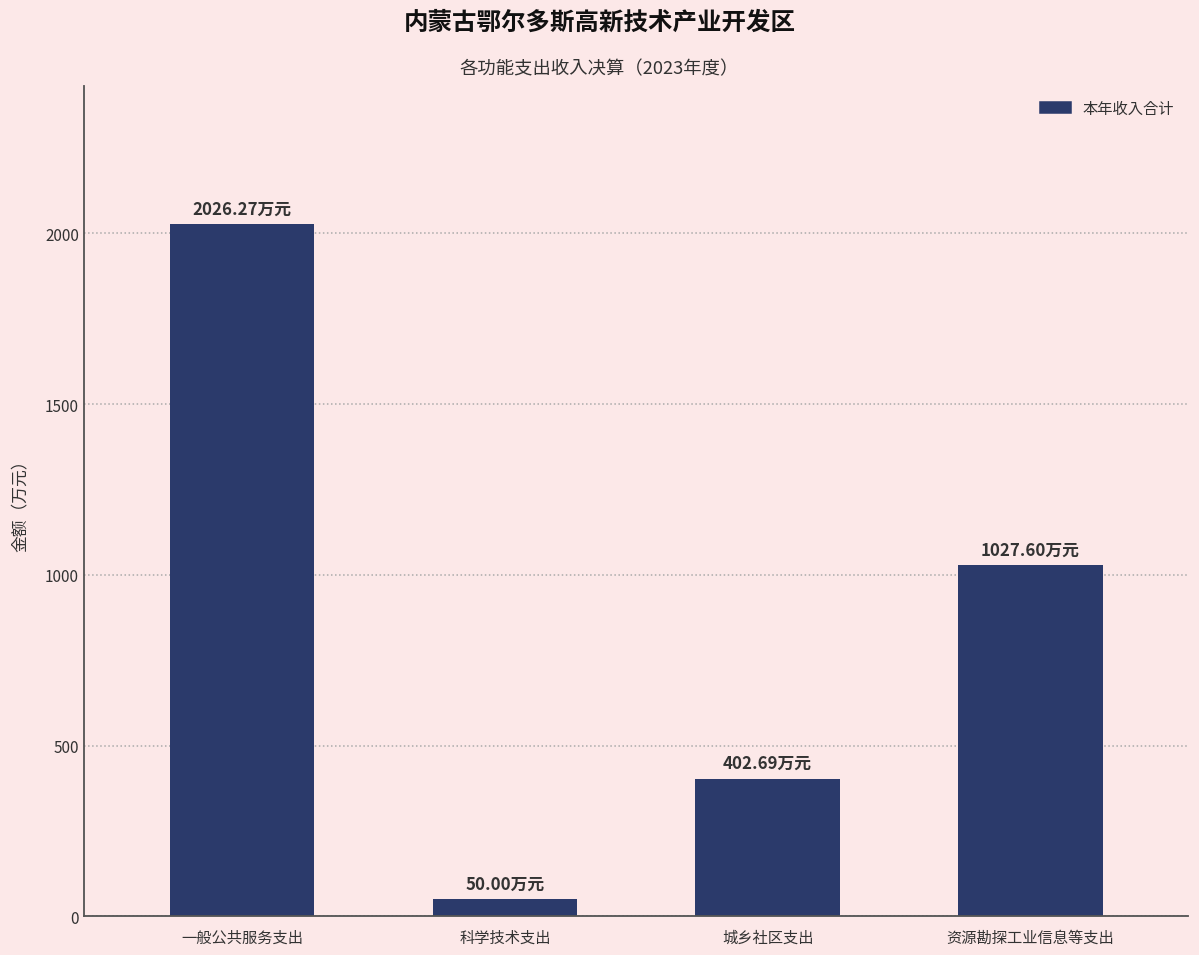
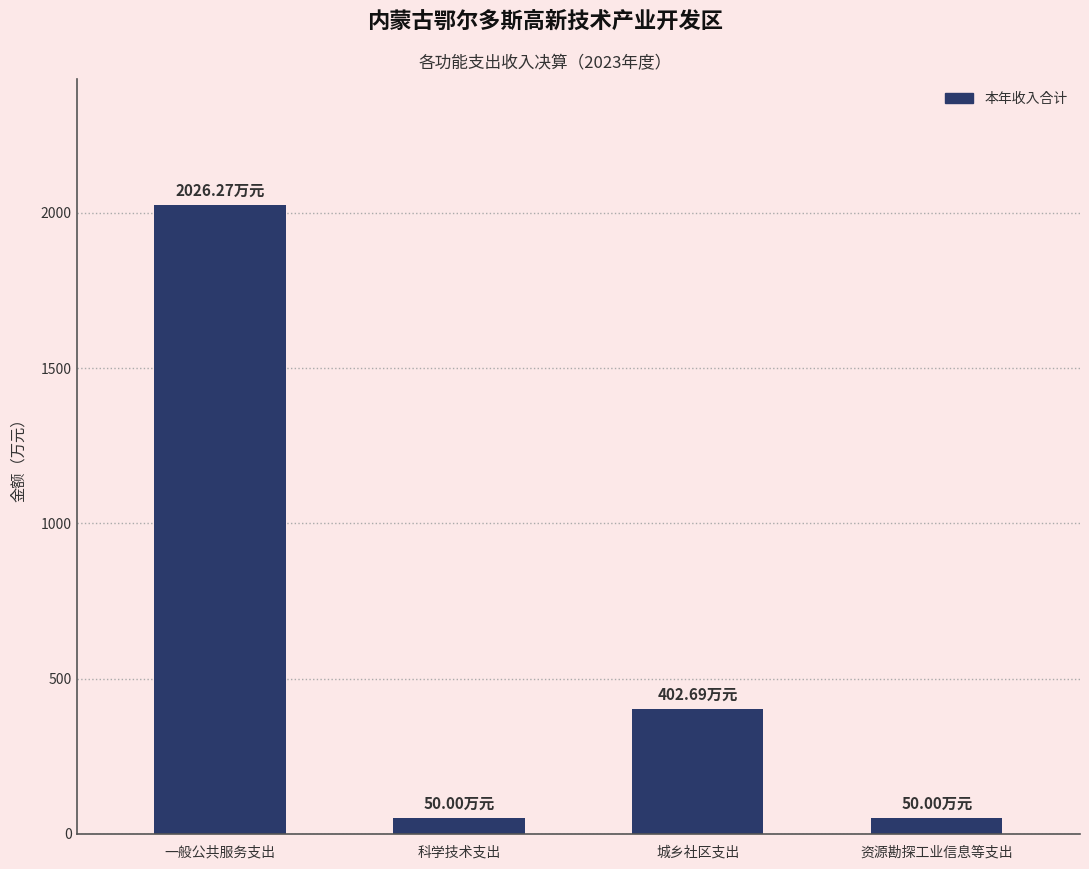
  {
    "一般公共服务支出": 2026.27,
    "科学技术支出": 50.00,
    "城乡社区支出": 402.69,
-   "资源勘探工业信息等支出": 1027.60
+   "资源勘探工业信息等支出": 50.00
  }
